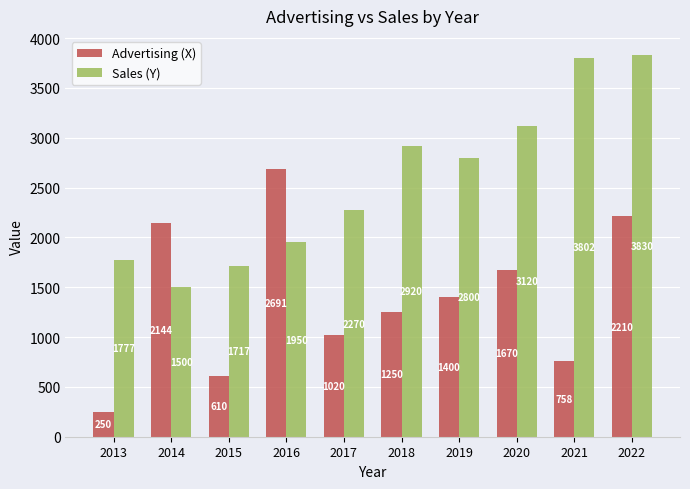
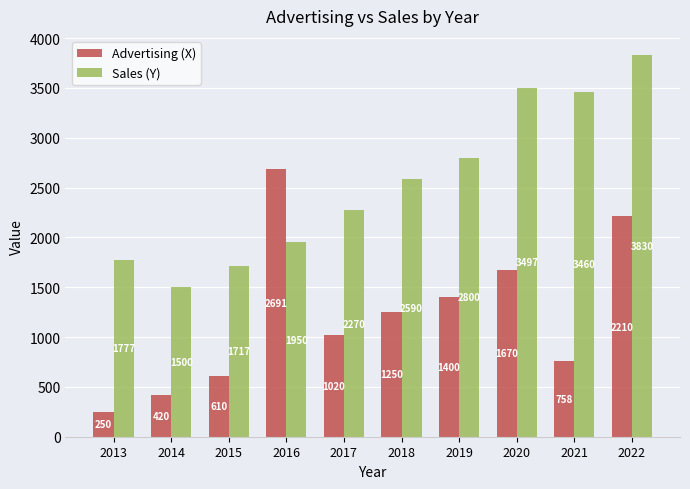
  {
    "Advertising (X)": {
      "2013": 250,
-     "2014": 2144,
+     "2014": 420,
      "2015": 610,
      "2016": 2691,
      "2017": 1020,
      "2018": 1250,
      "2019": 1400,
      "2020": 1670,
      "2021": 758,
      "2022": 2210
    },
    "Sales (Y)": {
      "2013": 1777,
      "2014": 1500,
      "2015": 1717,
      "2016": 1950,
      "2017": 2270,
-     "2018": 2920,
+     "2018": 2590,
      "2019": 2800,
-     "2020": 3120,
-     "2021": 3802,
+     "2020": 3497,
+     "2021": 3460,
      "2022": 3830
    }
  }
